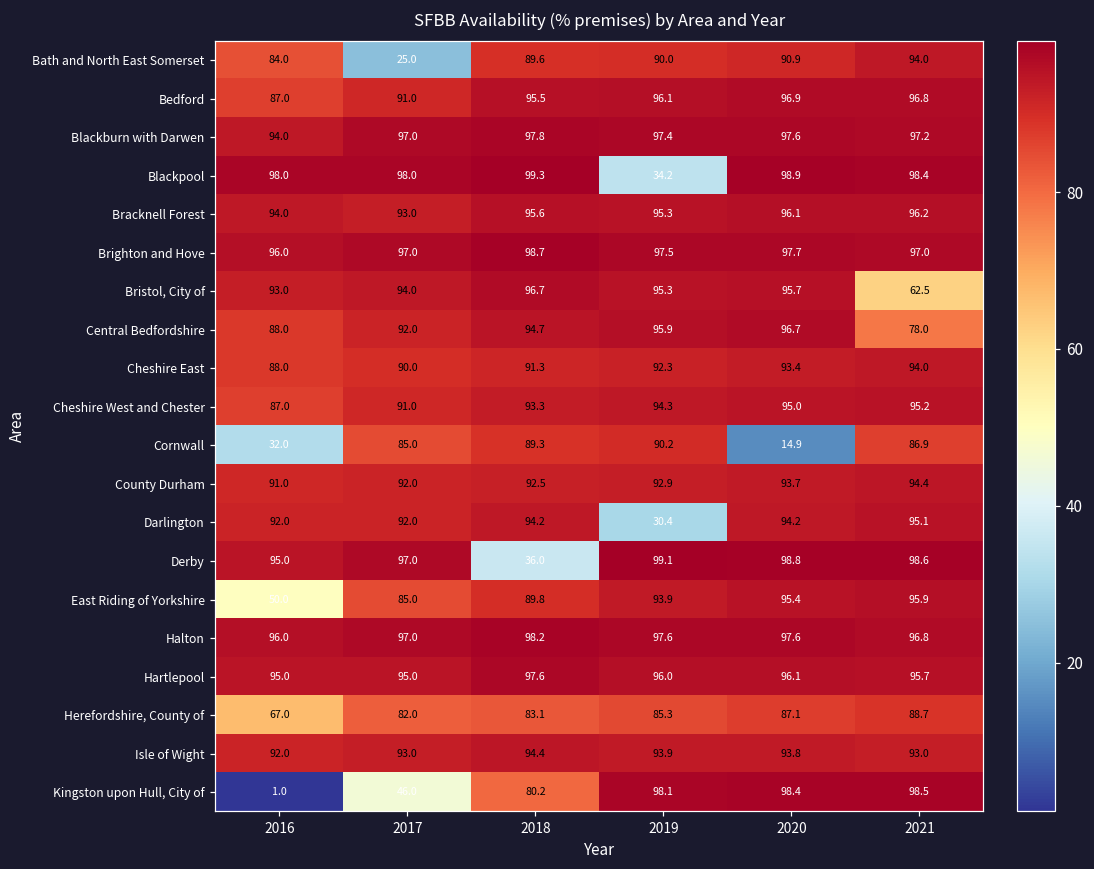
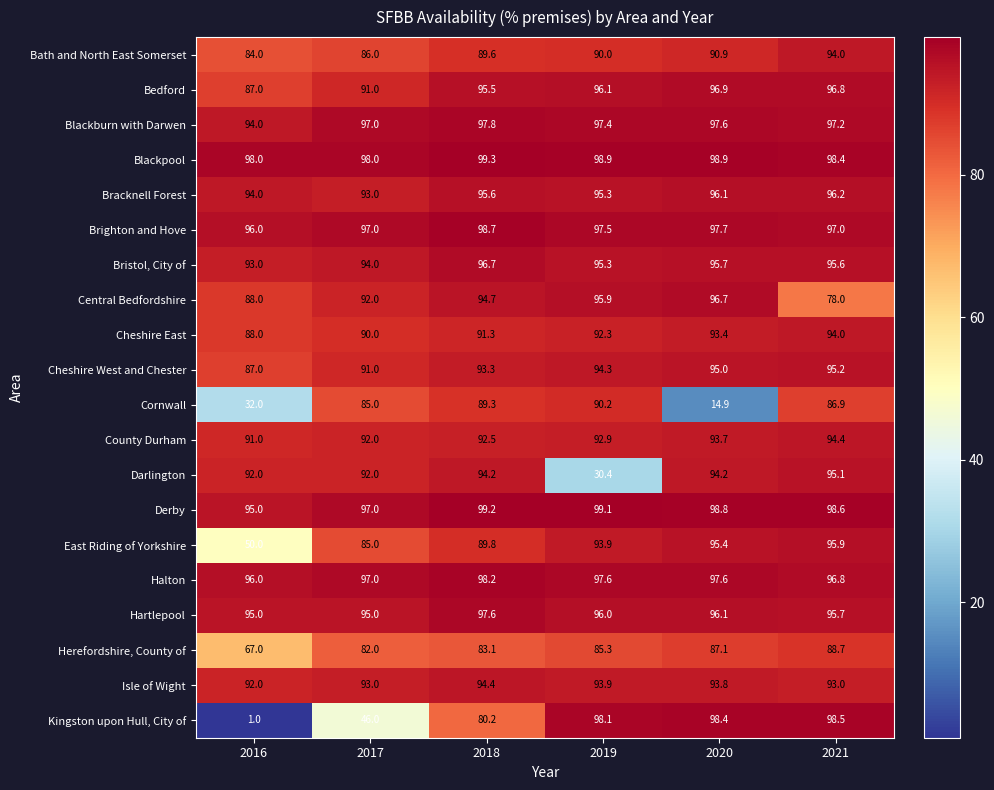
  {
    "Bath and North East Somerset": {
      "2016": 84.0,
-     "2017": 25.0,
+     "2017": 86.0,
      "2018": 89.6,
      "2019": 90.0,
      "2020": 90.9,
      "2021": 94.0
    },
    "Bedford": {
      "2016": 87.0,
      "2017": 91.0,
      "2018": 95.5,
      "2019": 96.1,
      "2020": 96.9,
      "2021": 96.8
    },
    "Blackburn with Darwen": {
      "2016": 94.0,
      "2017": 97.0,
      "2018": 97.8,
      "2019": 97.4,
      "2020": 97.6,
      "2021": 97.2
    },
    "Blackpool": {
      "2016": 98.0,
      "2017": 98.0,
      "2018": 99.3,
-     "2019": 34.2,
+     "2019": 98.9,
      "2020": 98.9,
      "2021": 98.4
    },
    "Bracknell Forest": {
      "2016": 94.0,
      "2017": 93.0,
      "2018": 95.6,
      "2019": 95.3,
      "2020": 96.1,
      "2021": 96.2
    },
    "Brighton and Hove": {
      "2016": 96.0,
      "2017": 97.0,
      "2018": 98.7,
      "2019": 97.5,
      "2020": 97.7,
      "2021": 97.0
    },
    "Bristol, City of": {
      "2016": 93.0,
      "2017": 94.0,
      "2018": 96.7,
      "2019": 95.3,
      "2020": 95.7,
-     "2021": 62.5
+     "2021": 95.6
    },
    "Central Bedfordshire": {
      "2016": 88.0,
      "2017": 92.0,
      "2018": 94.7,
      "2019": 95.9,
      "2020": 96.7,
      "2021": 78.0
    },
    "Cheshire East": {
      "2016": 88.0,
      "2017": 90.0,
      "2018": 91.3,
      "2019": 92.3,
      "2020": 93.4,
      "2021": 94.0
    },
    "Cheshire West and Chester": {
      "2016": 87.0,
      "2017": 91.0,
      "2018": 93.3,
      "2019": 94.3,
      "2020": 95.0,
      "2021": 95.2
    },
    "Cornwall": {
      "2016": 32.0,
      "2017": 85.0,
      "2018": 89.3,
      "2019": 90.2,
      "2020": 14.9,
      "2021": 86.9
    },
    "County Durham": {
      "2016": 91.0,
      "2017": 92.0,
      "2018": 92.5,
      "2019": 92.9,
      "2020": 93.7,
      "2021": 94.4
    },
    "Darlington": {
      "2016": 92.0,
      "2017": 92.0,
      "2018": 94.2,
      "2019": 30.4,
      "2020": 94.2,
      "2021": 95.1
    },
    "Derby": {
      "2016": 95.0,
      "2017": 97.0,
-     "2018": 36.0,
+     "2018": 99.2,
      "2019": 99.1,
      "2020": 98.8,
      "2021": 98.6
    },
    "East Riding of Yorkshire": {
      "2016": 50.0,
      "2017": 85.0,
      "2018": 89.8,
      "2019": 93.9,
      "2020": 95.4,
      "2021": 95.9
    },
    "Halton": {
      "2016": 96.0,
      "2017": 97.0,
      "2018": 98.2,
      "2019": 97.6,
      "2020": 97.6,
      "2021": 96.8
    },
    "Hartlepool": {
      "2016": 95.0,
      "2017": 95.0,
      "2018": 97.6,
      "2019": 96.0,
      "2020": 96.1,
      "2021": 95.7
    },
    "Herefordshire, County of": {
      "2016": 67.0,
      "2017": 82.0,
      "2018": 83.1,
      "2019": 85.3,
      "2020": 87.1,
      "2021": 88.7
    },
    "Isle of Wight": {
      "2016": 92.0,
      "2017": 93.0,
      "2018": 94.4,
      "2019": 93.9,
      "2020": 93.8,
      "2021": 93.0
    },
    "Kingston upon Hull, City of": {
      "2016": 1.0,
      "2018": 80.2,
      "2019": 98.1,
      "2020": 98.4,
      "2021": 98.5
    }
  }
